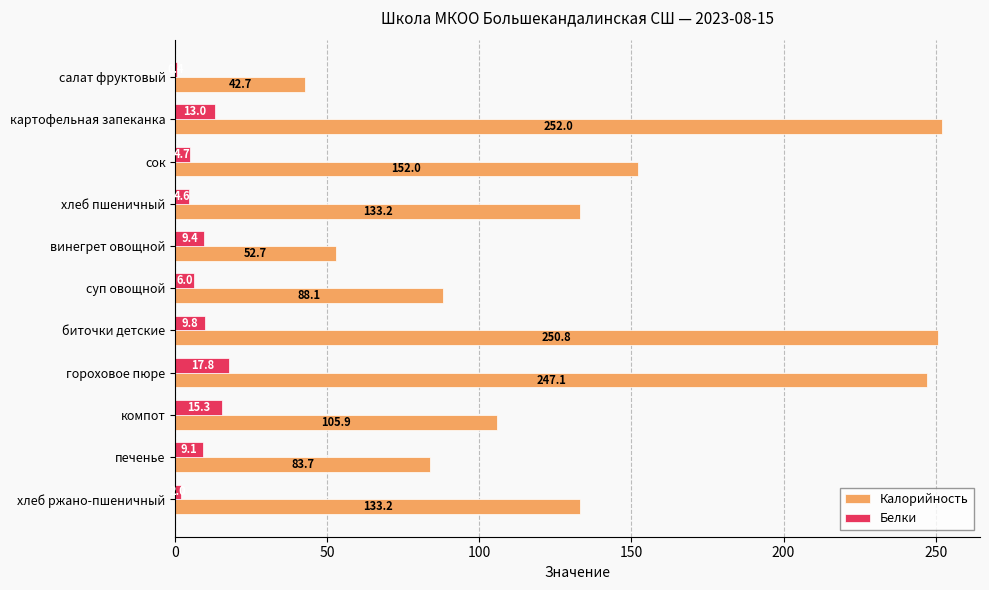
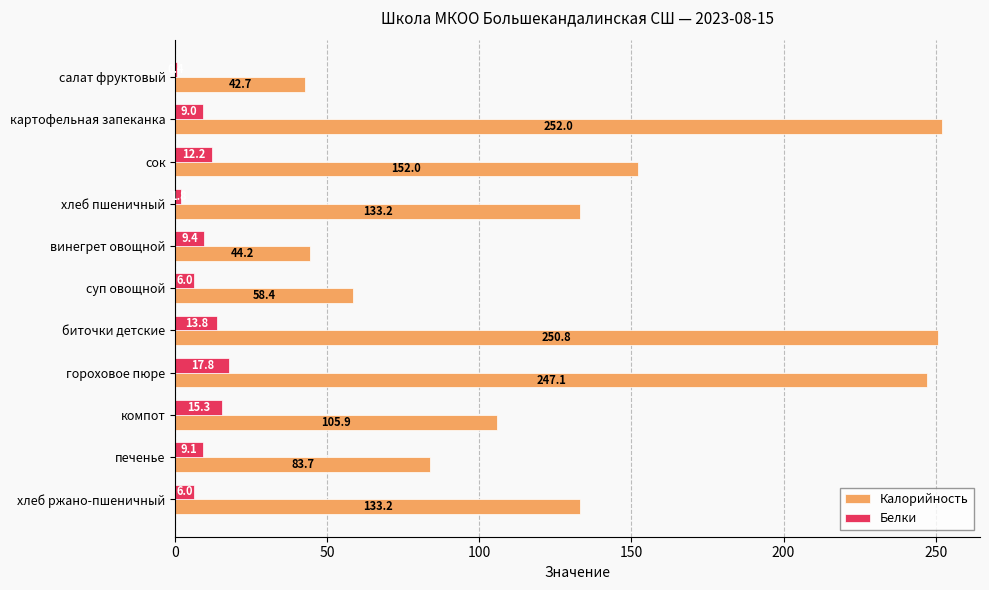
  {
    "Калорийность": {
      "салат фруктовый": 42.7,
      "картофельная запеканка": 252.0,
      "сок": 152.0,
      "хлеб пшеничный": 133.2,
-     "винегрет овощной": 52.7,
-     "суп овощной": 88.1,
+     "винегрет овощной": 44.2,
+     "суп овощной": 58.4,
      "биточки детские": 250.8,
      "гороховое пюре": 247.1,
      "компот": 105.9,
      "печенье": 83.7,
      "хлеб ржано-пшеничный": 133.2
    },
    "Белки": {
-     "картофельная запеканка": 13.0,
-     "сок": 4.7,
-     "хлеб пшеничный": 5,
+     "картофельная запеканка": 9.0,
+     "сок": 12.2,
+     "хлеб пшеничный": 2,
      "винегрет овощной": 9.4,
      "суп овощной": 6.0,
-     "биточки детские": 9.8,
+     "биточки детские": 13.8,
      "гороховое пюре": 17.8,
      "компот": 15.3,
      "печенье": 9.1,
-     "хлеб ржано-пшеничный": 2
+     "хлеб ржано-пшеничный": 6
    }
  }
